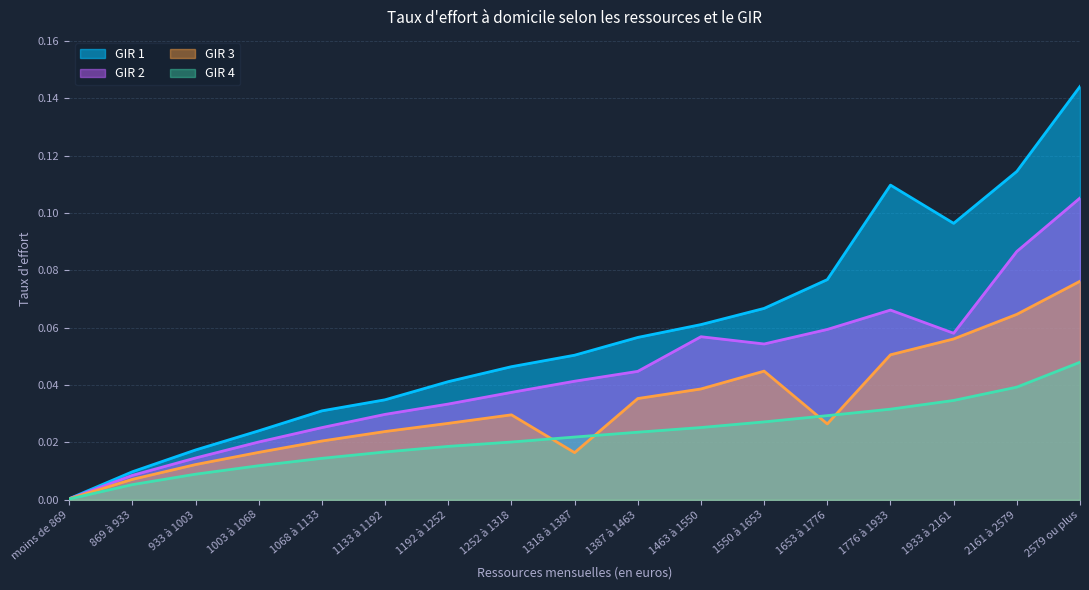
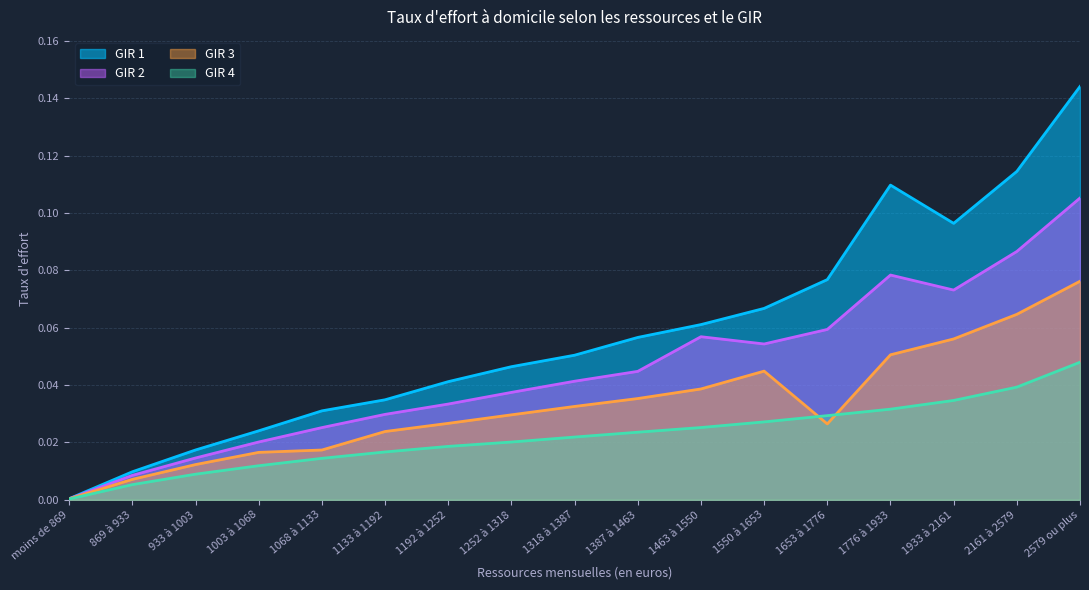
  {
    "GIR 1": {
      "869 à 933": 0.010,
      "933 à 1003": 0.017,
      "1003 à 1068": 0.024,
      "1068 à 1133": 0.031,
      "1133 à 1192": 0.035,
      "1192 à 1252": 0.041,
      "1252 à 1318": 0.046,
      "1318 à 1387": 0.050,
      "1387 à 1463": 0.057,
      "1463 à 1550": 0.061,
      "1550 à 1653": 0.067,
      "1653 à 1776": 0.077,
      "1776 à 1933": 0.110,
      "1933 à 2161": 0.096,
      "2161 à 2579": 0.114,
      "2579 ou plus": 0.144
    },
    "GIR 2": {
      "869 à 933": 0.009,
      "933 à 1003": 0.015,
      "1003 à 1068": 0.020,
      "1068 à 1133": 0.025,
      "1133 à 1192": 0.030,
      "1192 à 1252": 0.033,
      "1252 à 1318": 0.037,
      "1318 à 1387": 0.041,
      "1387 à 1463": 0.045,
      "1463 à 1550": 0.057,
      "1550 à 1653": 0.054,
      "1653 à 1776": 0.059,
-     "1776 à 1933": 0.066,
-     "1933 à 2161": 0.058,
+     "1776 à 1933": 0.078,
+     "1933 à 2161": 0.073,
      "2161 à 2579": 0.087,
      "2579 ou plus": 0.105
    },
    "GIR 3": {
      "869 à 933": 0.007,
      "933 à 1003": 0.012,
      "1003 à 1068": 0.017,
-     "1068 à 1133": 0.020,
+     "1068 à 1133": 0.017,
      "1133 à 1192": 0.024,
      "1192 à 1252": 0.027,
      "1252 à 1318": 0.030,
-     "1318 à 1387": 0.016,
+     "1318 à 1387": 0.033,
      "1387 à 1463": 0.035,
      "1463 à 1550": 0.039,
      "1550 à 1653": 0.045,
      "1653 à 1776": 0.026,
      "1776 à 1933": 0.051,
      "1933 à 2161": 0.056,
      "2161 à 2579": 0.065,
      "2579 ou plus": 0.076
    },
    "GIR 4": {
      "869 à 933": 0.005,
      "933 à 1003": 0.009,
      "1003 à 1068": 0.012,
      "1068 à 1133": 0.014,
      "1133 à 1192": 0.017,
      "1192 à 1252": 0.019,
      "1252 à 1318": 0.020,
      "1318 à 1387": 0.022,
      "1387 à 1463": 0.024,
      "1463 à 1550": 0.025,
      "1550 à 1653": 0.027,
      "1653 à 1776": 0.029,
      "1776 à 1933": 0.032,
      "1933 à 2161": 0.035,
      "2161 à 2579": 0.039,
      "2579 ou plus": 0.048
    }
  }
